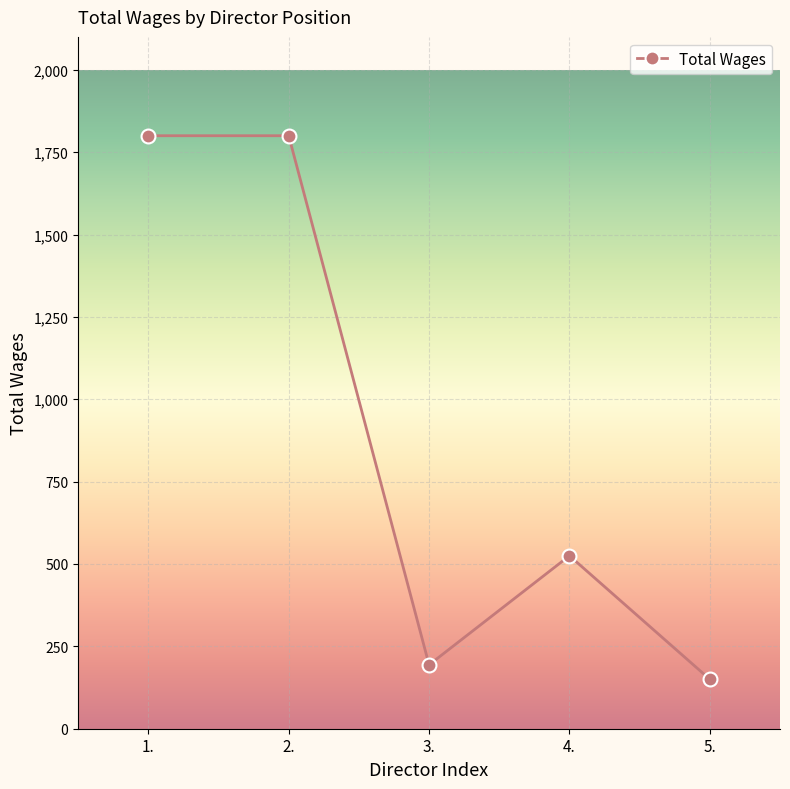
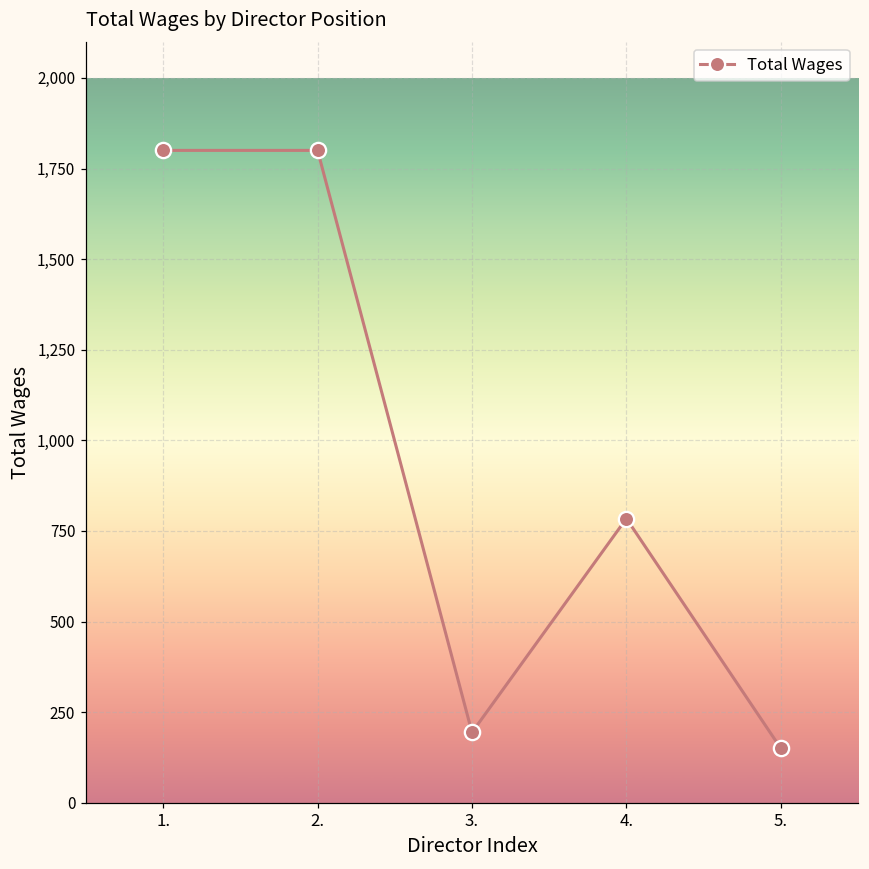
  {
    "1.": "1,800",
    "2.": "1,800",
    "3.": "190",
-   "4.": "530",
+   "4.": "780",
    "5.": "150"
  }
